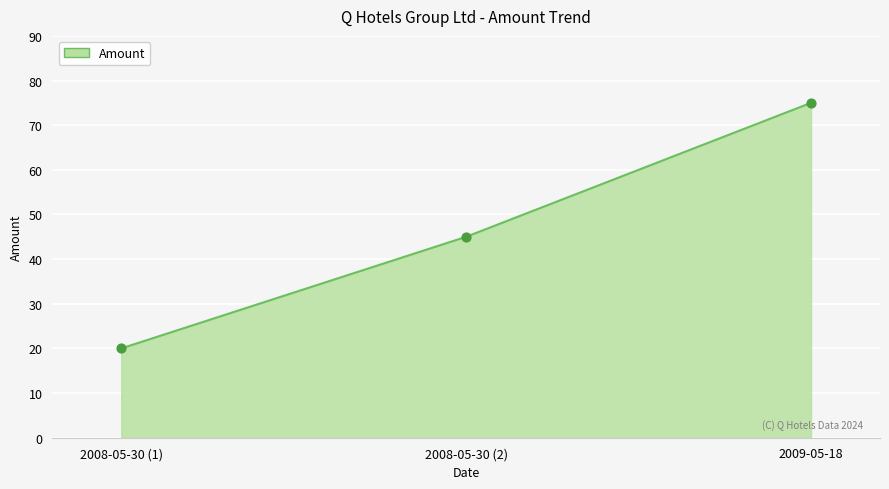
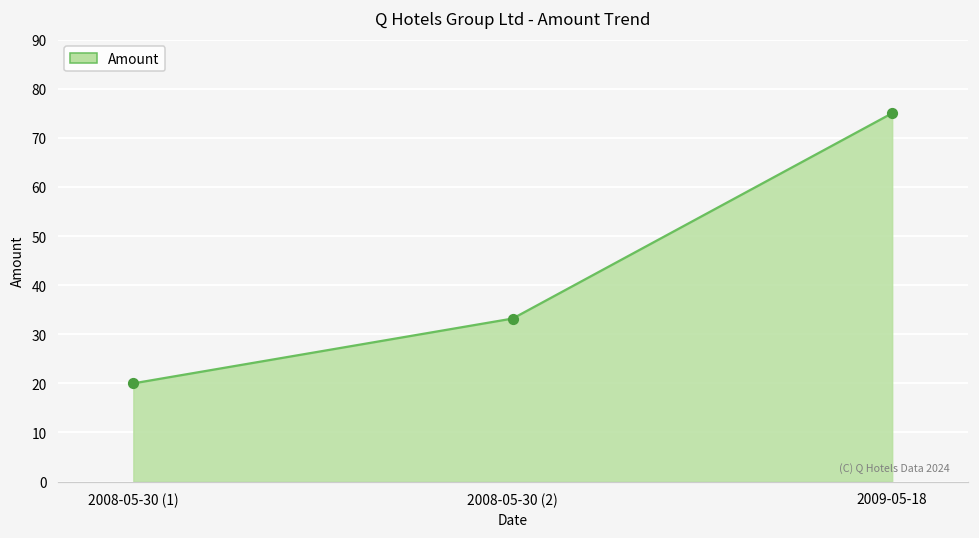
  {
    "2008-05-30 (1)": 20,
-   "2008-05-30 (2)": 45,
+   "2008-05-30 (2)": 33,
    "2009-05-18": 75
  }
